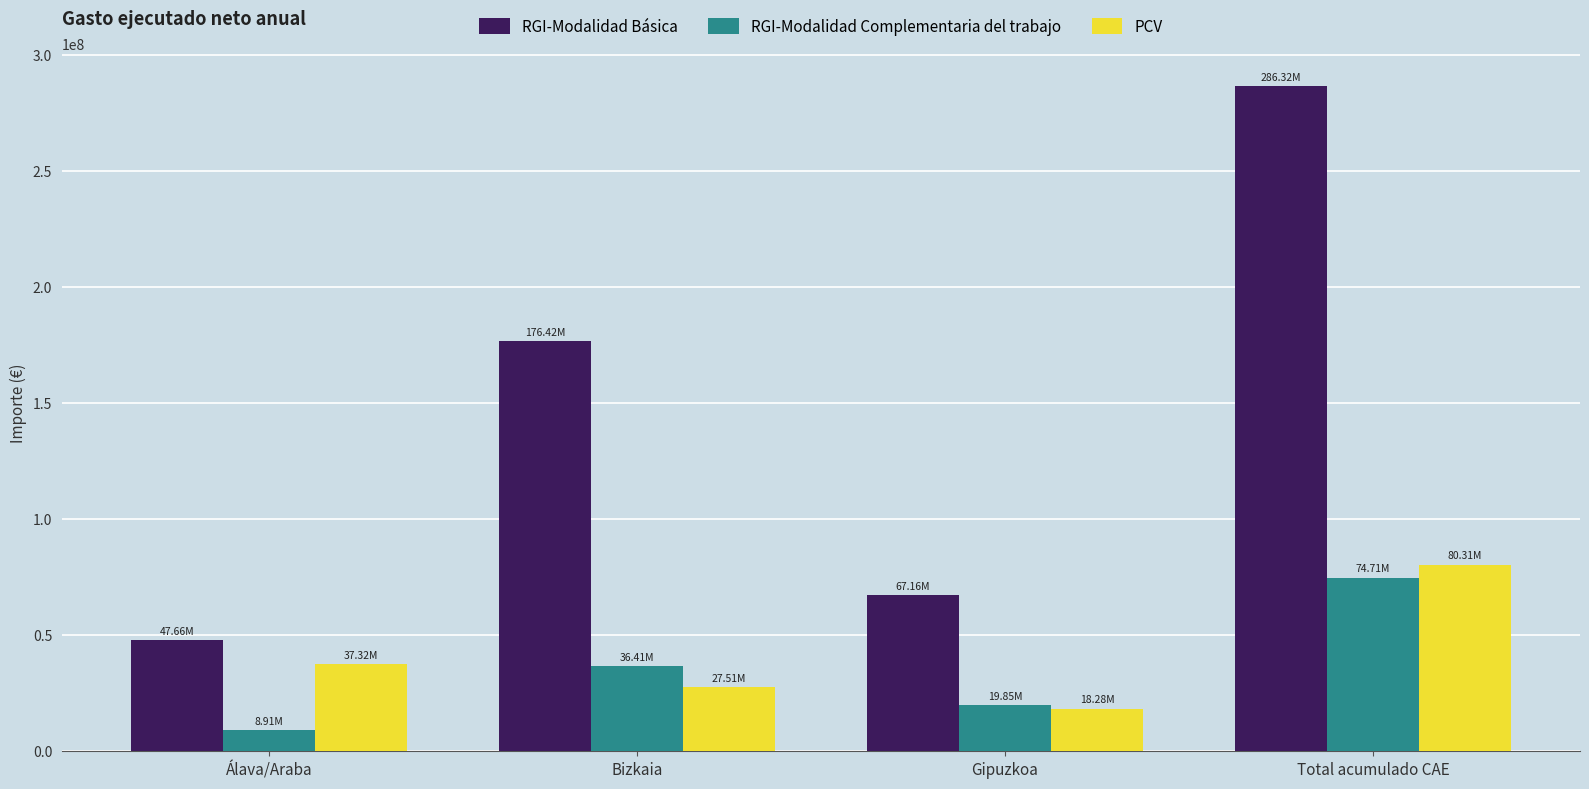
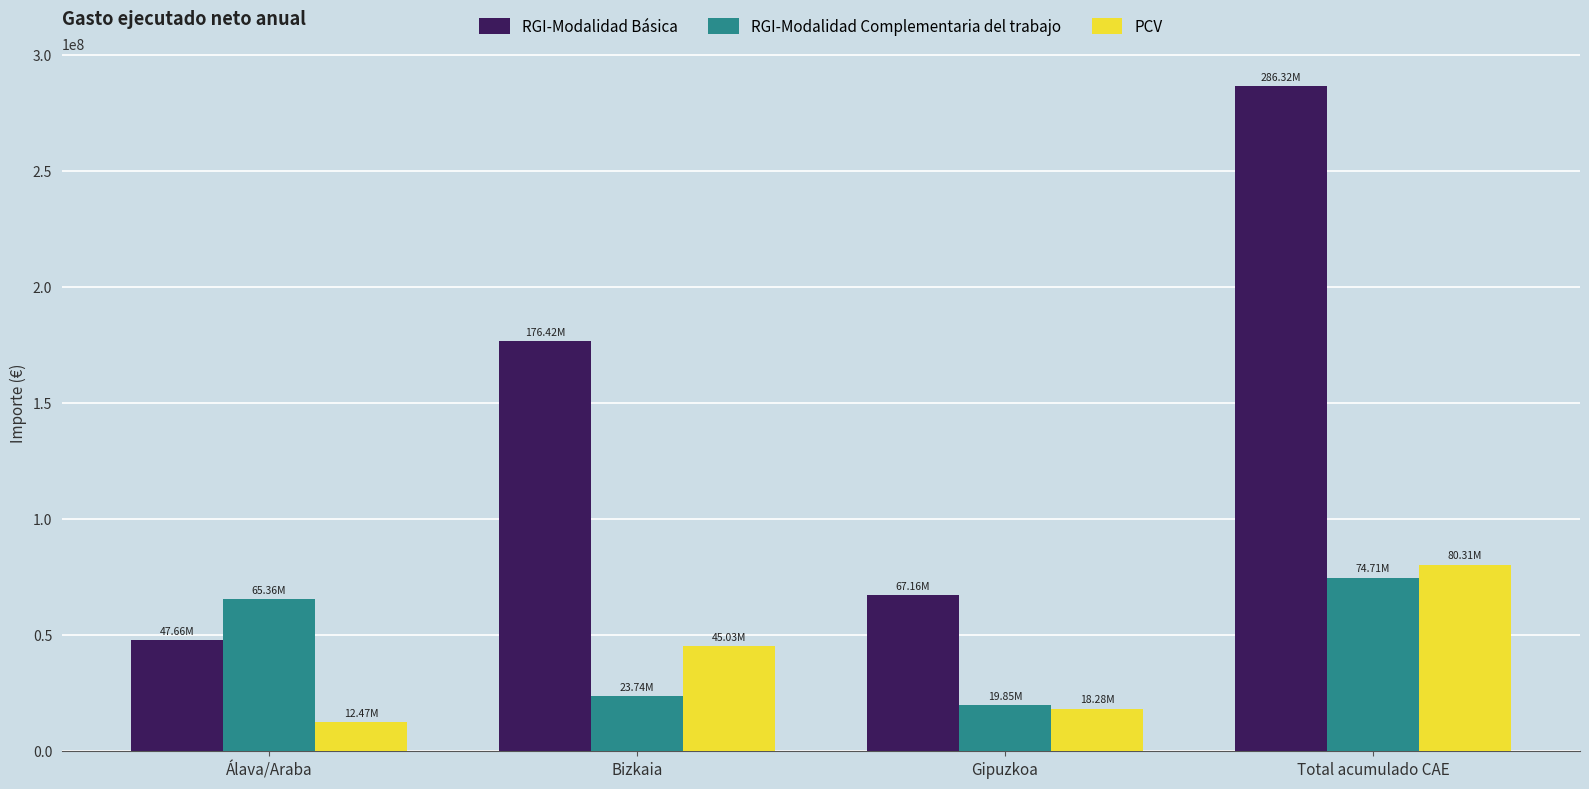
  {
    "RGI-Modalidad Básica": {
      "Álava/Araba": "47.66M",
      "Bizkaia": "176.42M",
      "Gipuzkoa": "67.16M",
      "Total acumulado CAE": "286.32M"
    },
    "RGI-Modalidad Complementaria del trabajo": {
-     "Álava/Araba": "8.91M",
-     "Bizkaia": "36.41M",
+     "Álava/Araba": "65.36M",
+     "Bizkaia": "23.74M",
      "Gipuzkoa": "19.85M",
      "Total acumulado CAE": "74.71M"
    },
    "PCV": {
-     "Álava/Araba": "37.32M",
-     "Bizkaia": "27.51M",
+     "Álava/Araba": "12.47M",
+     "Bizkaia": "45.03M",
      "Gipuzkoa": "18.28M",
      "Total acumulado CAE": "80.31M"
    }
  }
